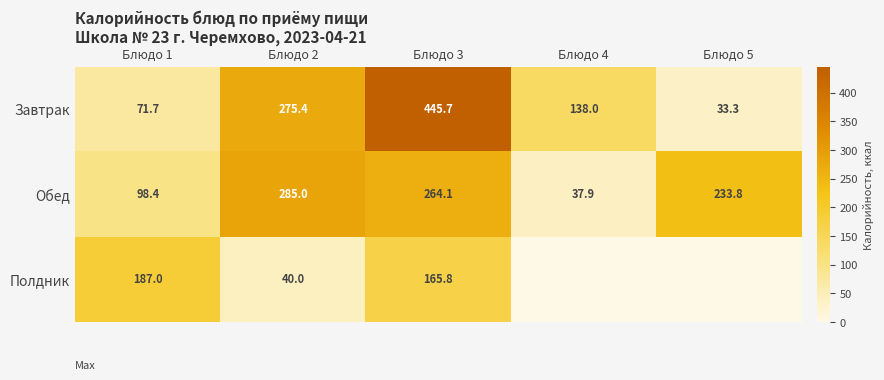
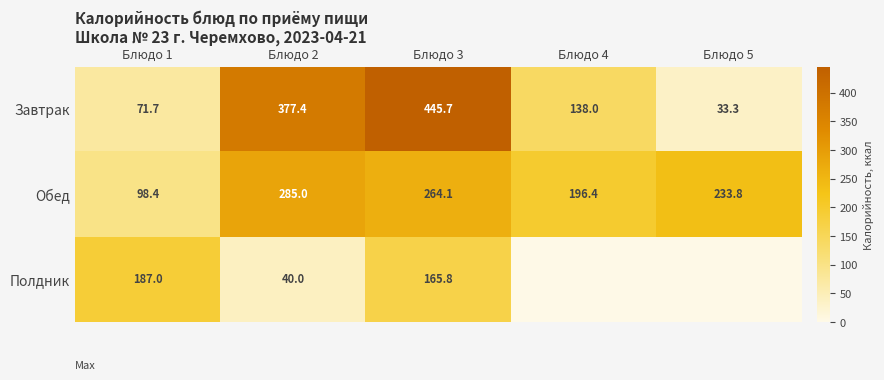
  {
    "Завтрак": {
      "Блюдо 1": 71.7,
-     "Блюдо 2": 275.4,
+     "Блюдо 2": 377.4,
      "Блюдо 3": 445.7,
      "Блюдо 4": 138.0,
      "Блюдо 5": 33.3
    },
    "Обед": {
      "Блюдо 1": 98.4,
      "Блюдо 2": 285.0,
      "Блюдо 3": 264.1,
-     "Блюдо 4": 37.9,
+     "Блюдо 4": 196.4,
      "Блюдо 5": 233.8
    },
    "Полдник": {
      "Блюдо 1": 187.0,
      "Блюдо 2": 40.0,
      "Блюдо 3": 165.8
    }
  }
